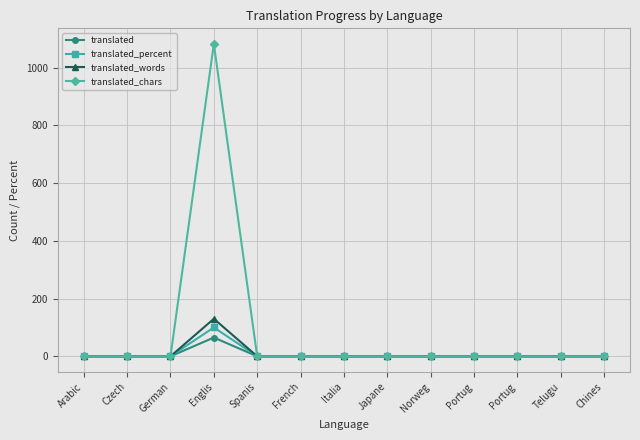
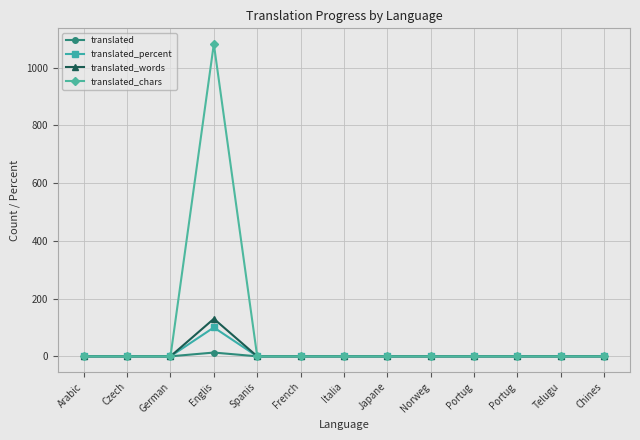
  {
    "translated": {
-     "Englis": 70
+     "Englis": 10
    },
    "translated_words": {
      "Englis": 130
    }
  }
